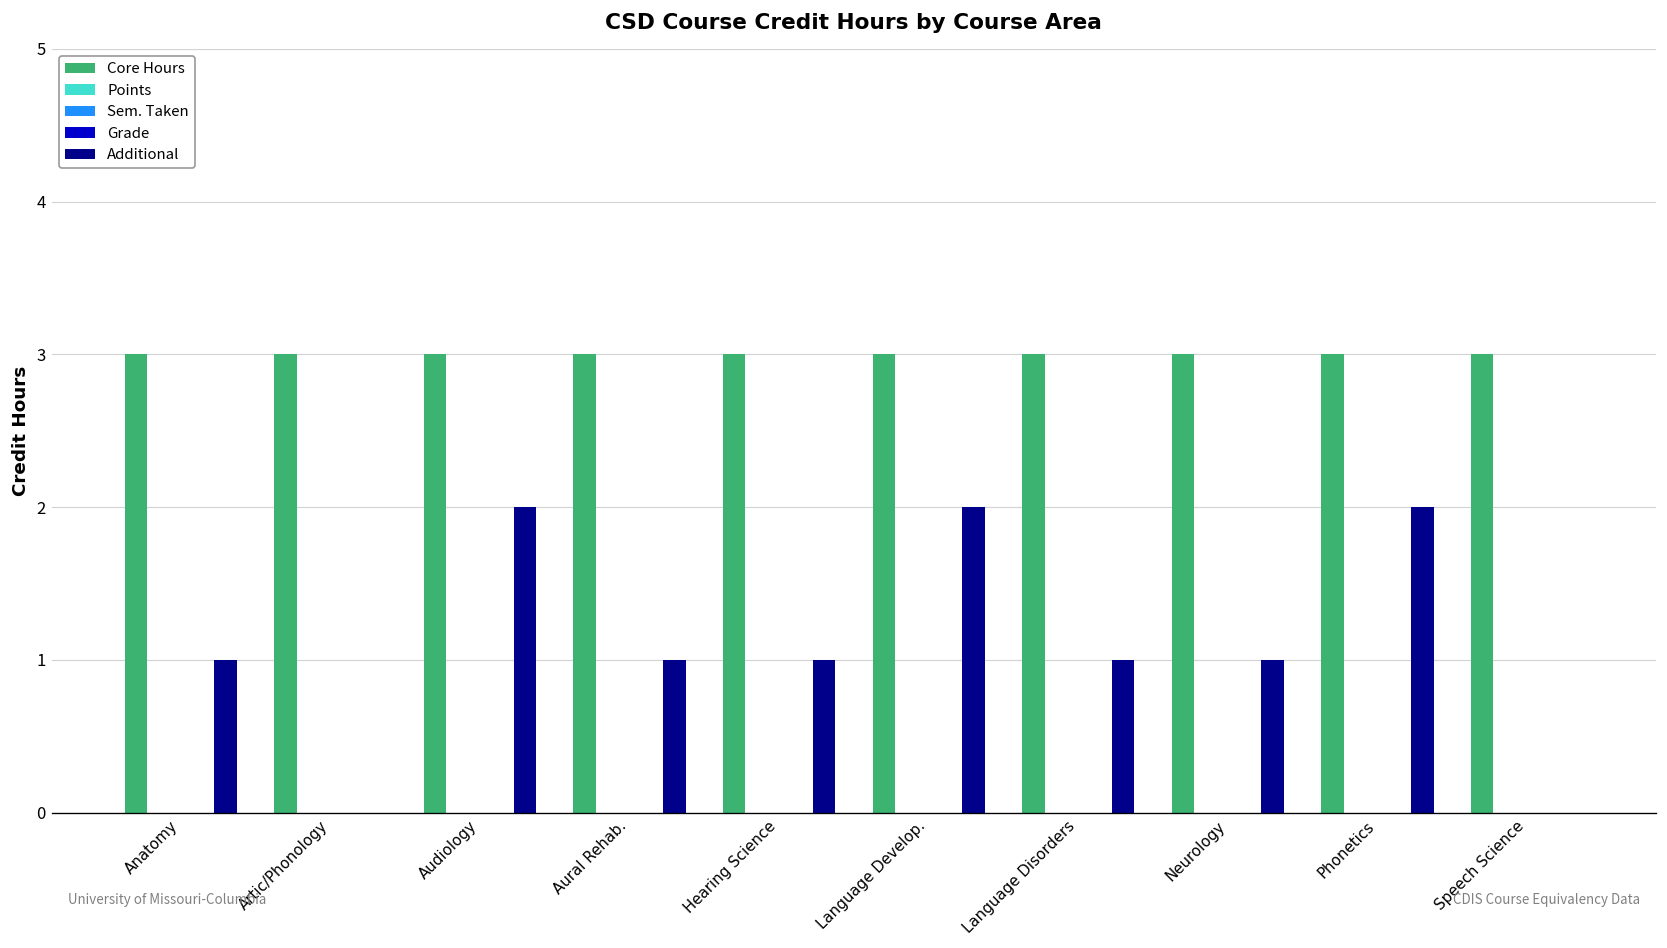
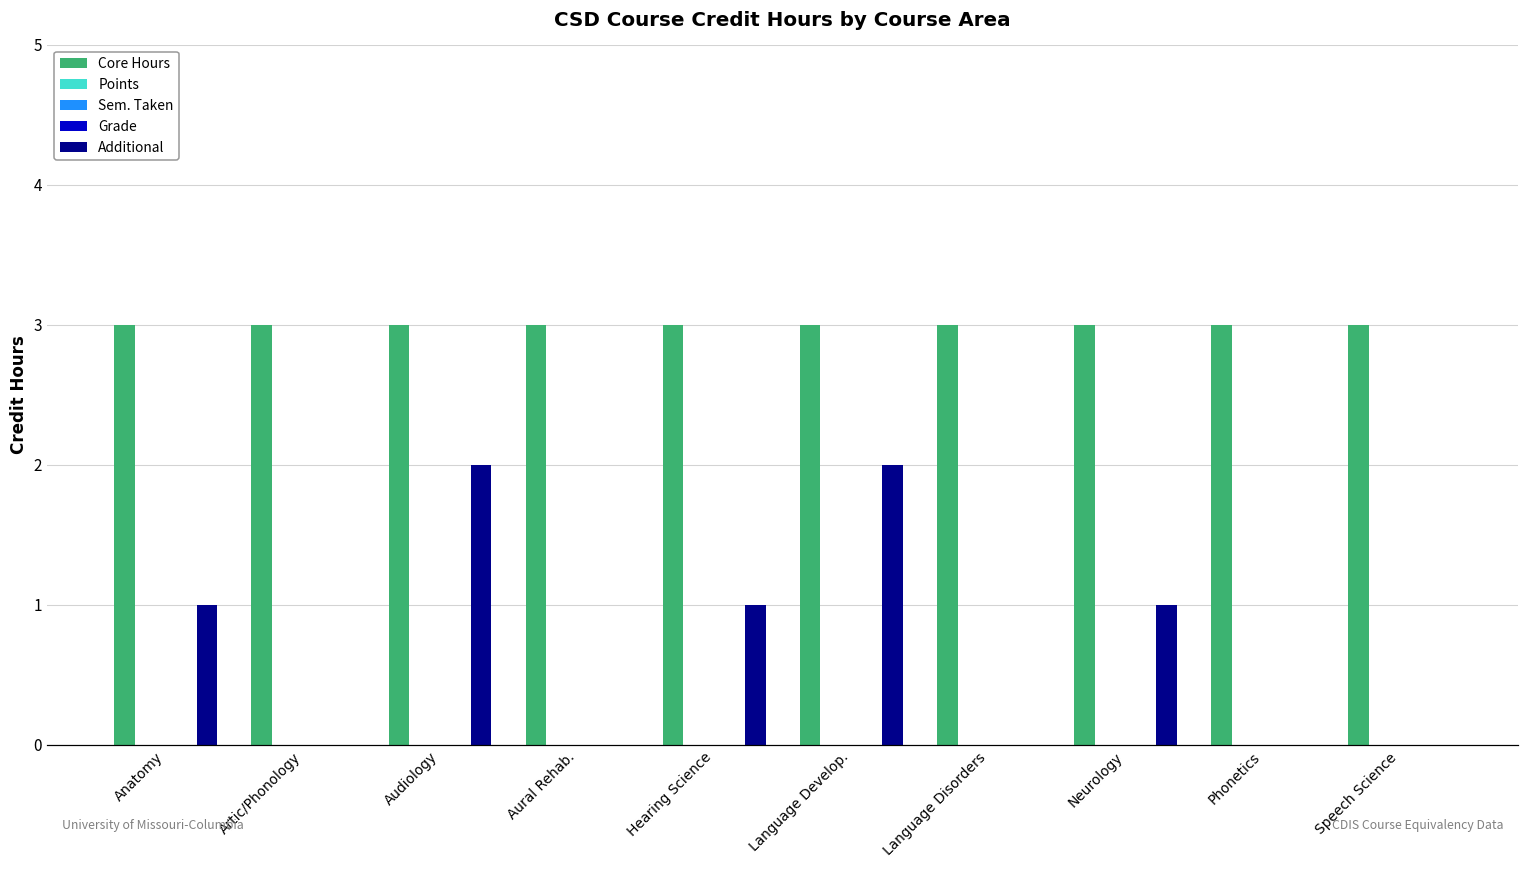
  {
    "Core Hours": {
      "Anatomy": 3,
      "Artic/Phonology": 3,
      "Audiology": 3,
      "Aural Rehab.": 3,
      "Hearing Science": 3,
      "Language Develop.": 3,
      "Language Disorders": 3,
      "Neurology": 3,
      "Phonetics": 3,
      "Speech Science": 3
    },
    "Points": {
      "Anatomy": 0,
      "Artic/Phonology": 0,
      "Audiology": 0,
      "Aural Rehab.": 0,
      "Hearing Science": 0,
      "Language Develop.": 0,
      "Language Disorders": 0,
      "Neurology": 0,
      "Phonetics": 0,
      "Speech Science": 0
    },
    "Sem. Taken": {
      "Anatomy": 0,
      "Artic/Phonology": 0,
      "Audiology": 0,
      "Aural Rehab.": 0,
      "Hearing Science": 0,
      "Language Develop.": 0,
      "Language Disorders": 0,
      "Neurology": 0,
      "Phonetics": 0,
      "Speech Science": 0
    },
    "Grade": {
      "Anatomy": 0,
      "Artic/Phonology": 0,
      "Audiology": 0,
      "Aural Rehab.": 0,
      "Hearing Science": 0,
      "Language Develop.": 0,
      "Language Disorders": 0,
      "Neurology": 0,
      "Phonetics": 0,
      "Speech Science": 0
    },
    "Additional": {
      "Anatomy": 1,
      "Artic/Phonology": 0,
      "Audiology": 2,
-     "Aural Rehab.": 1,
+     "Aural Rehab.": 0,
      "Hearing Science": 1,
      "Language Develop.": 2,
-     "Language Disorders": 1,
+     "Language Disorders": 0,
      "Neurology": 1,
-     "Phonetics": 2,
+     "Phonetics": 0,
      "Speech Science": 0
    }
  }
